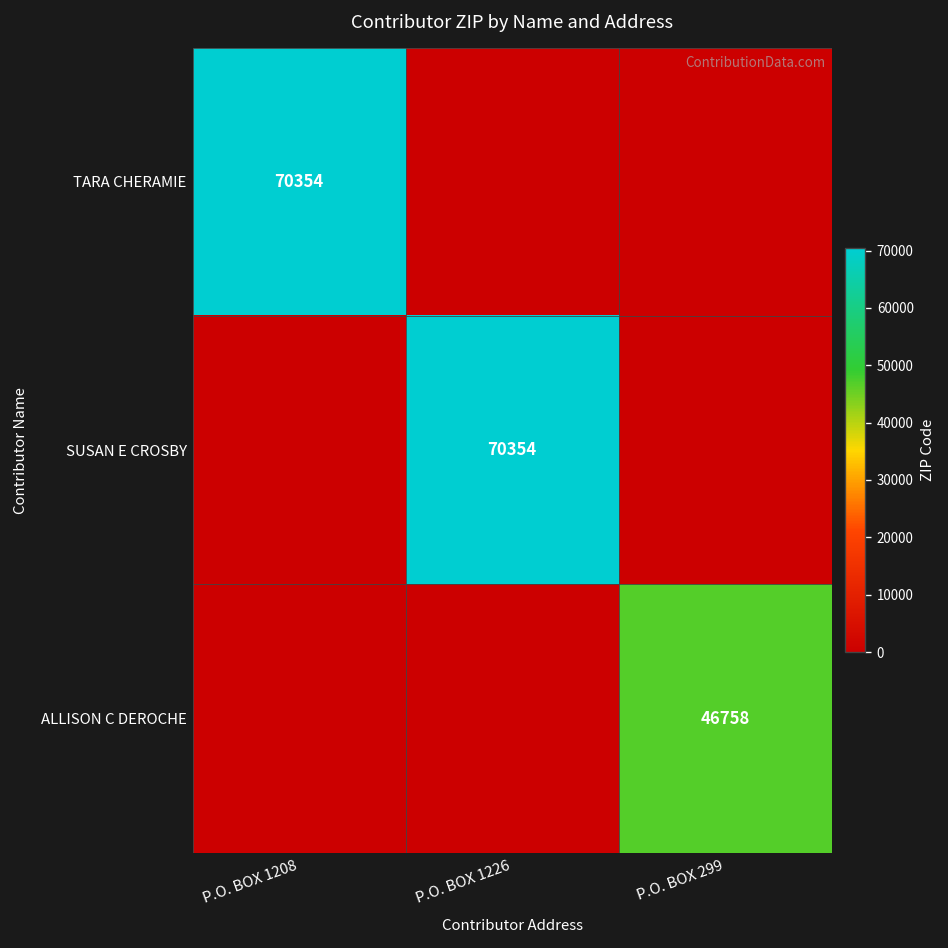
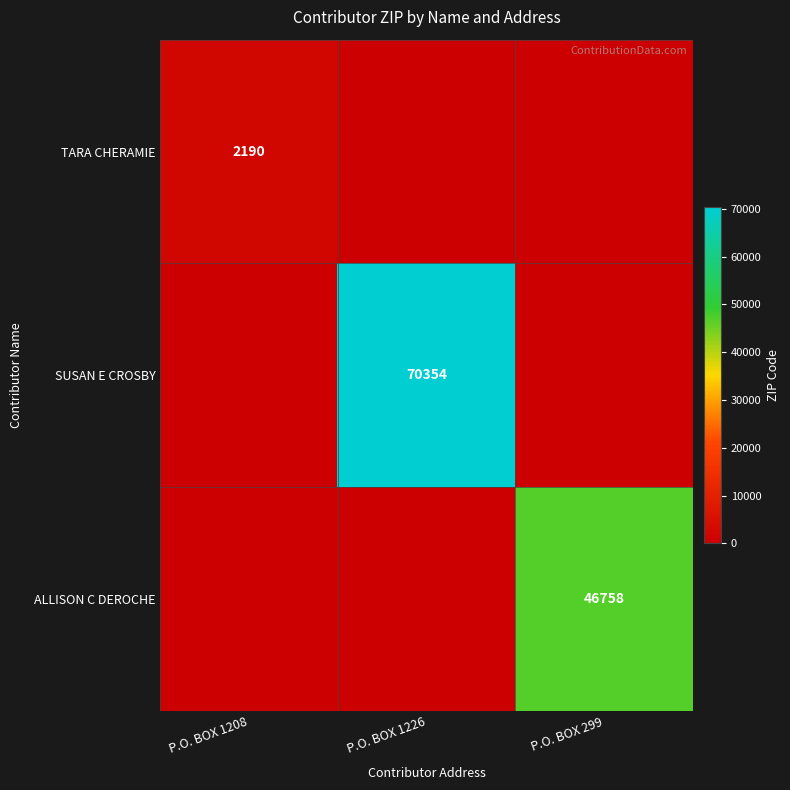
  {
    "TARA CHERAMIE": {
-     "P.O. BOX 1208": 70354
+     "P.O. BOX 1208": 2190
    },
    "SUSAN E CROSBY": {
      "P.O. BOX 1226": 70354
    },
    "ALLISON C DEROCHE": {
      "P.O. BOX 299": 46758
    }
  }
